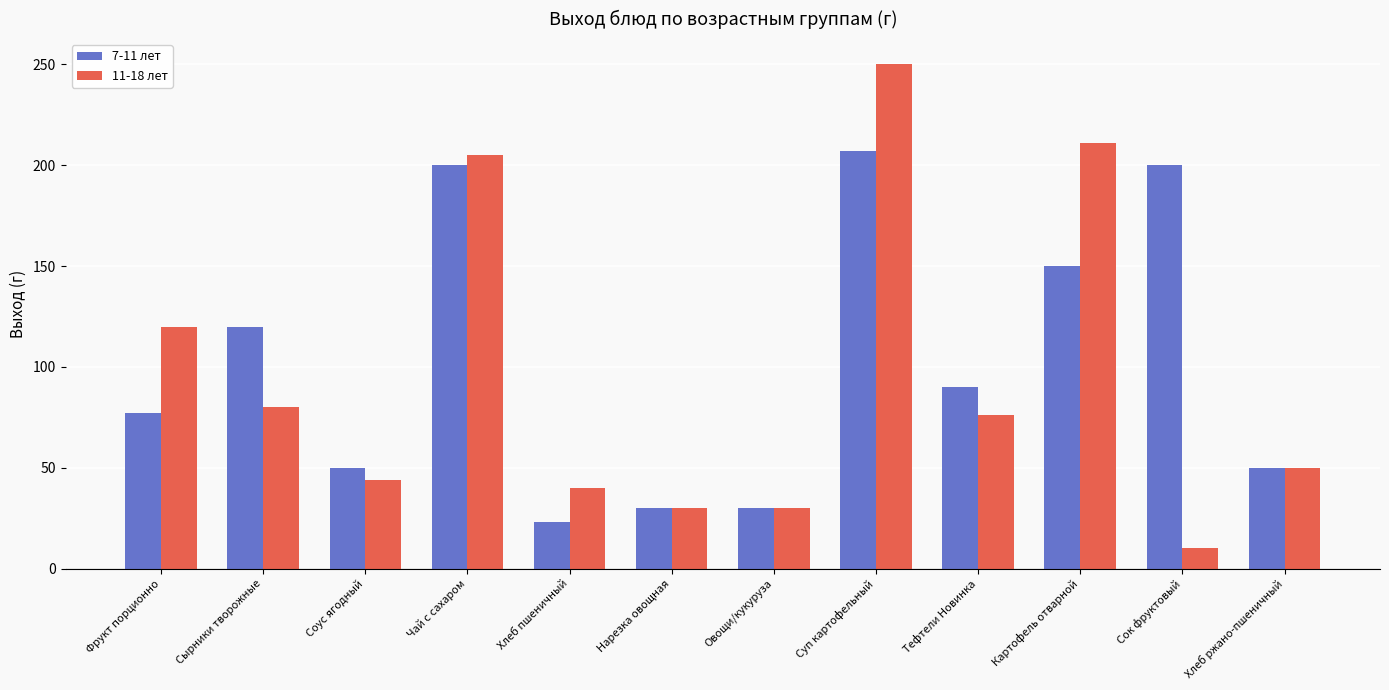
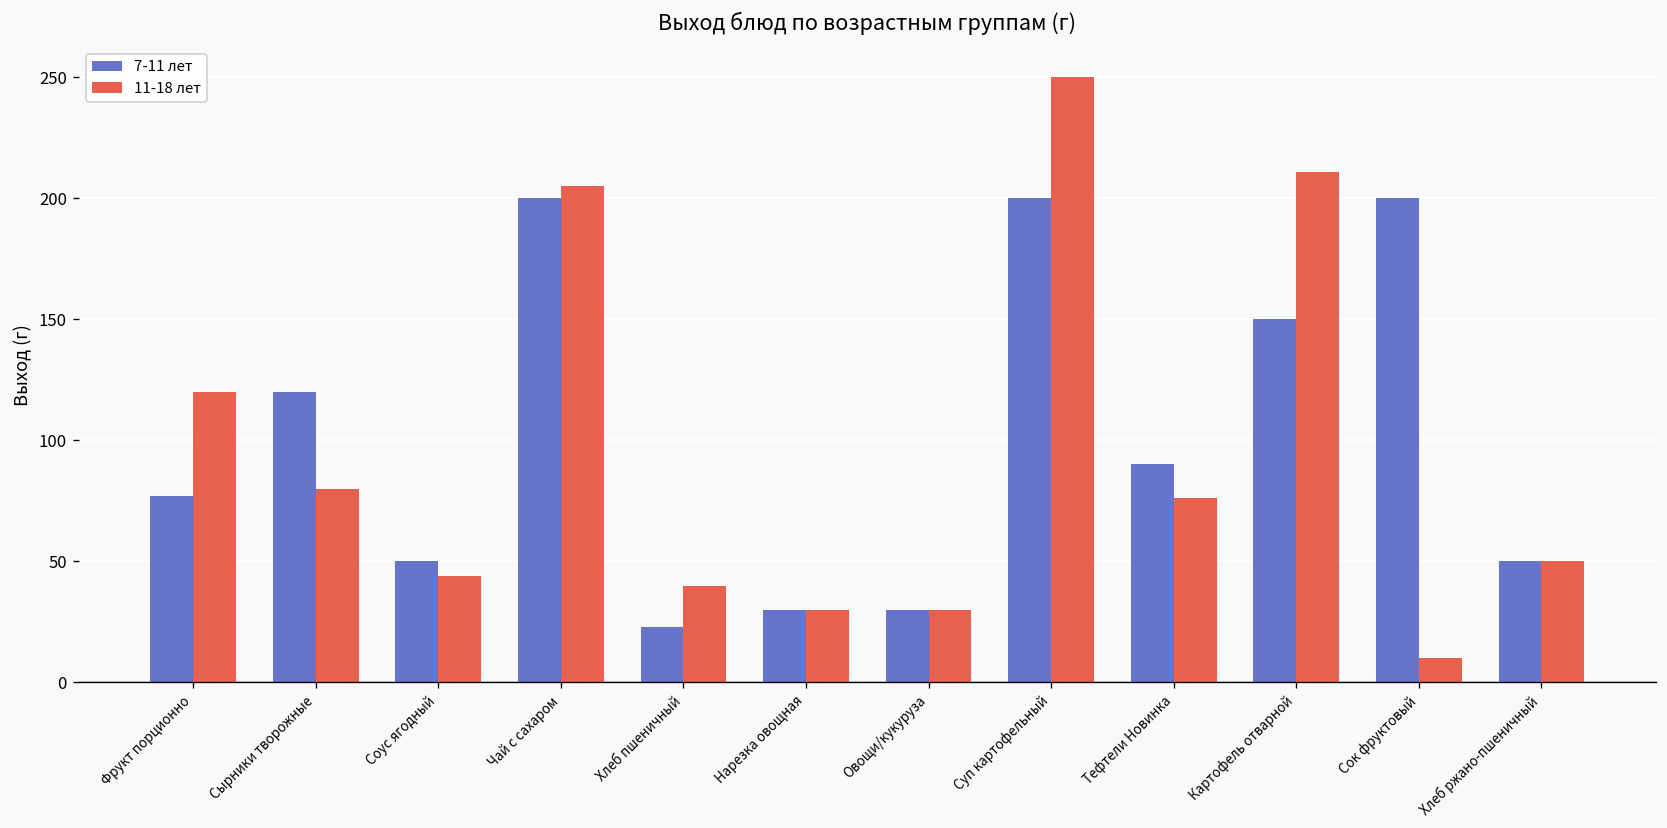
  {
    "7-11 лет": {
      "Фрукт порционно": 77,
      "Сырники творожные": 120,
      "Соус ягодный": 50,
      "Чай с сахаром": 200,
      "Хлеб пшеничный": 23,
      "Нарезка овощная": 30,
      "Овощи/кукуруза": 30,
-     "Суп картофельный": 207,
+     "Суп картофельный": 200,
      "Тефтели Новинка": 90,
      "Картофель отварной": 150,
      "Сок фруктовый": 200,
      "Хлеб ржано-пшеничный": 50
    },
    "11-18 лет": {
      "Фрукт порционно": 120,
      "Сырники творожные": 80,
      "Соус ягодный": 44,
      "Чай с сахаром": 205,
      "Хлеб пшеничный": 40,
      "Нарезка овощная": 30,
      "Овощи/кукуруза": 30,
      "Суп картофельный": 250,
      "Тефтели Новинка": 76,
      "Картофель отварной": 211,
      "Сок фруктовый": 10,
      "Хлеб ржано-пшеничный": 50
    }
  }
